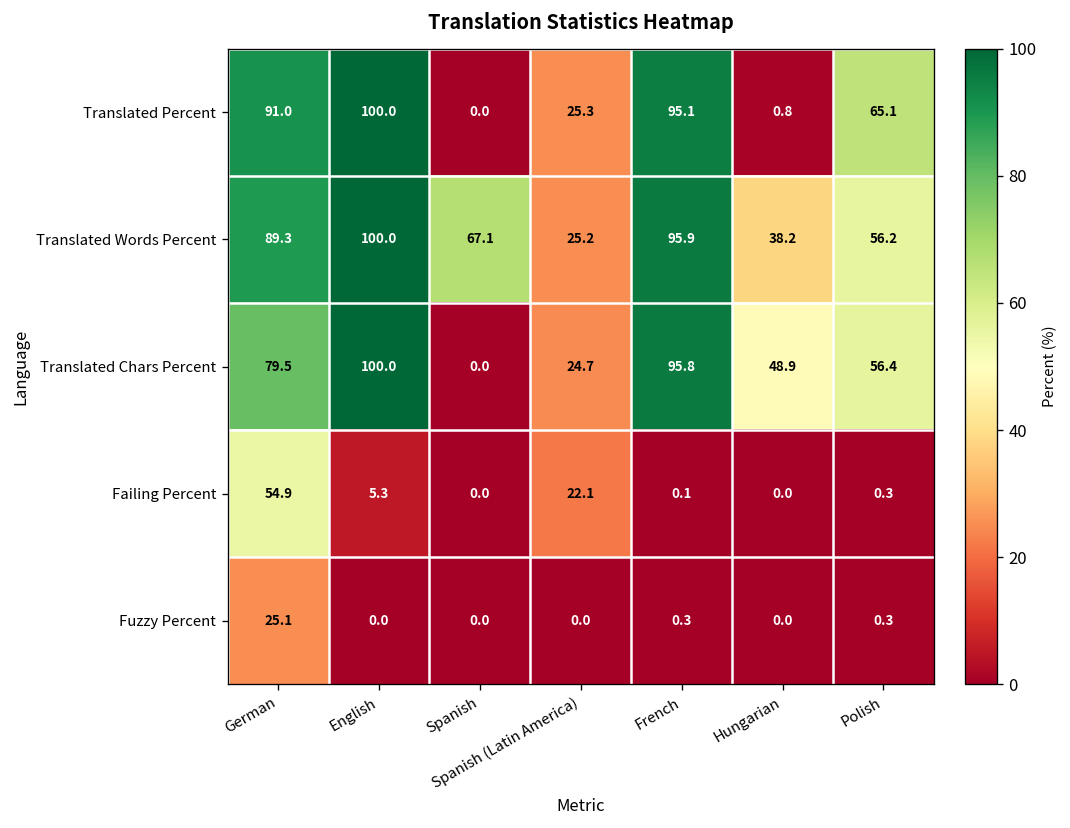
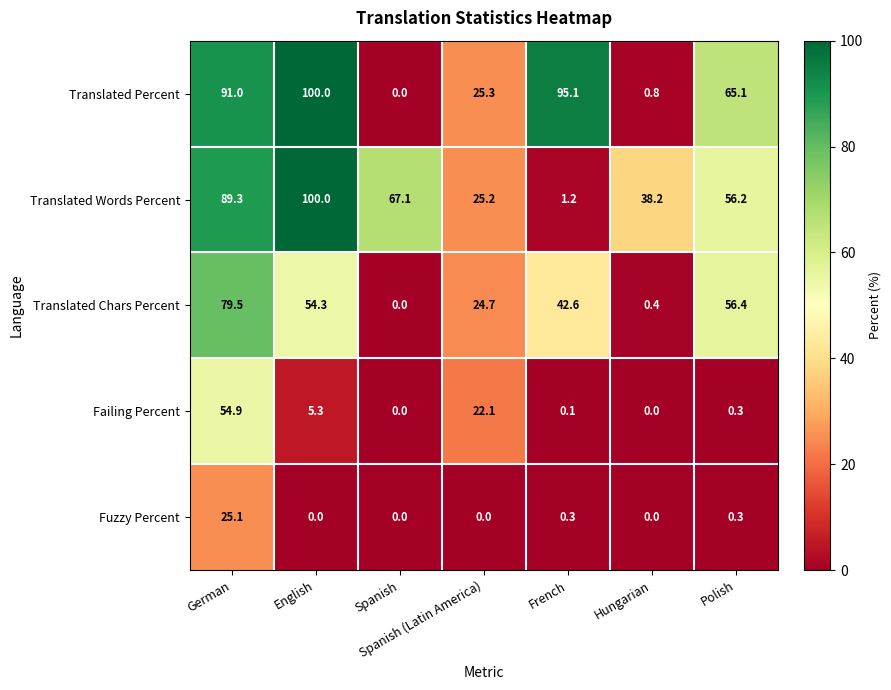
  {
    "Translated Percent": {
      "German": 91.0,
      "English": 100.0,
      "Spanish": 0.0,
      "Spanish (Latin America)": 25.3,
      "French": 95.1,
      "Hungarian": 0.8,
      "Polish": 65.1
    },
    "Translated Words Percent": {
      "German": 89.3,
      "English": 100.0,
      "Spanish": 67.1,
      "Spanish (Latin America)": 25.2,
-     "French": 95.9,
+     "French": 1.2,
      "Hungarian": 38.2,
      "Polish": 56.2
    },
    "Translated Chars Percent": {
      "German": 79.5,
-     "English": 100.0,
+     "English": 54.3,
      "Spanish": 0.0,
      "Spanish (Latin America)": 24.7,
-     "French": 95.8,
-     "Hungarian": 48.9,
+     "French": 42.6,
+     "Hungarian": 0.4,
      "Polish": 56.4
    },
    "Failing Percent": {
      "German": 54.9,
      "English": 5.3,
      "Spanish": 0.0,
      "Spanish (Latin America)": 22.1,
      "French": 0.1,
      "Hungarian": 0.0,
      "Polish": 0.3
    },
    "Fuzzy Percent": {
      "German": 25.1,
      "English": 0.0,
      "Spanish": 0.0,
      "Spanish (Latin America)": 0.0,
      "French": 0.3,
      "Hungarian": 0.0,
      "Polish": 0.3
    }
  }
